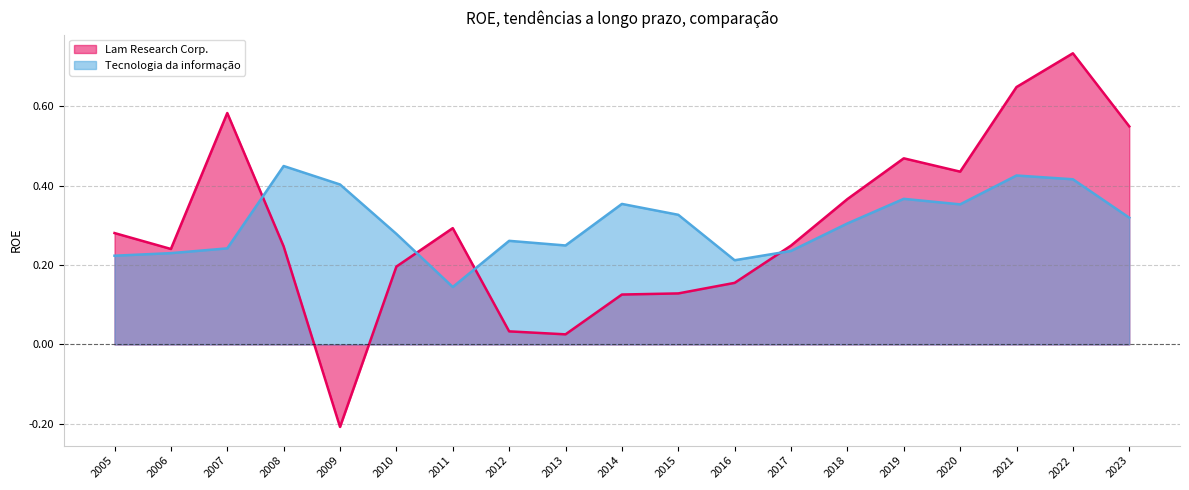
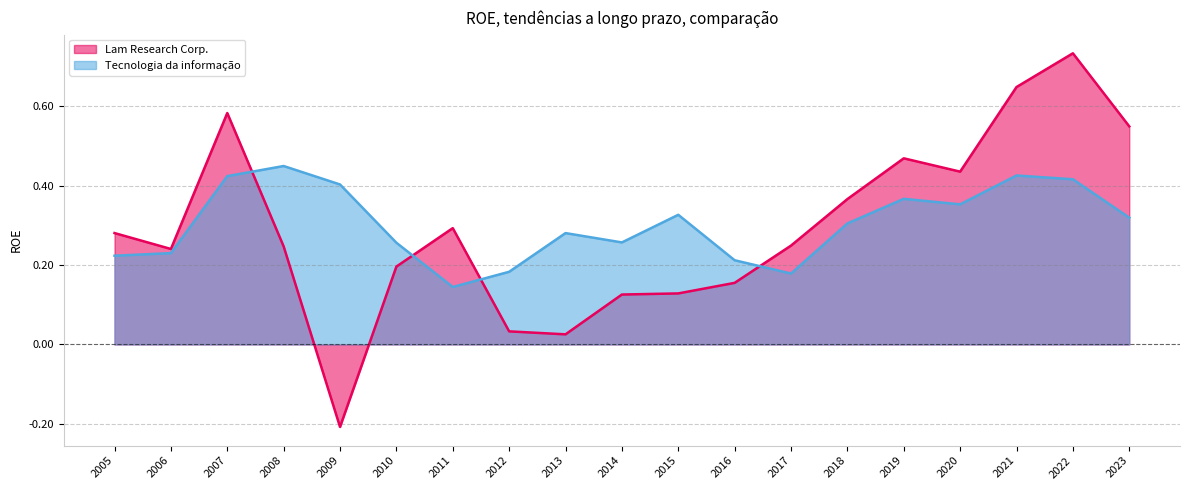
  {
    "Tecnologia da informação": {
      "2005": 0.22,
      "2006": 0.23,
-     "2007": 0.24,
+     "2007": 0.42,
      "2008": 0.45,
      "2009": 0.40,
-     "2010": 0.28,
+     "2010": 0.26,
      "2011": 0.14,
-     "2012": 0.26,
-     "2013": 0.25,
-     "2014": 0.35,
+     "2012": 0.18,
+     "2013": 0.28,
+     "2014": 0.26,
      "2015": 0.33,
      "2016": 0.21,
-     "2017": 0.24,
+     "2017": 0.18,
      "2018": 0.30,
      "2019": 0.37,
      "2020": 0.35,
      "2021": 0.43,
      "2022": 0.42,
      "2023": 0.32
    }
  }
